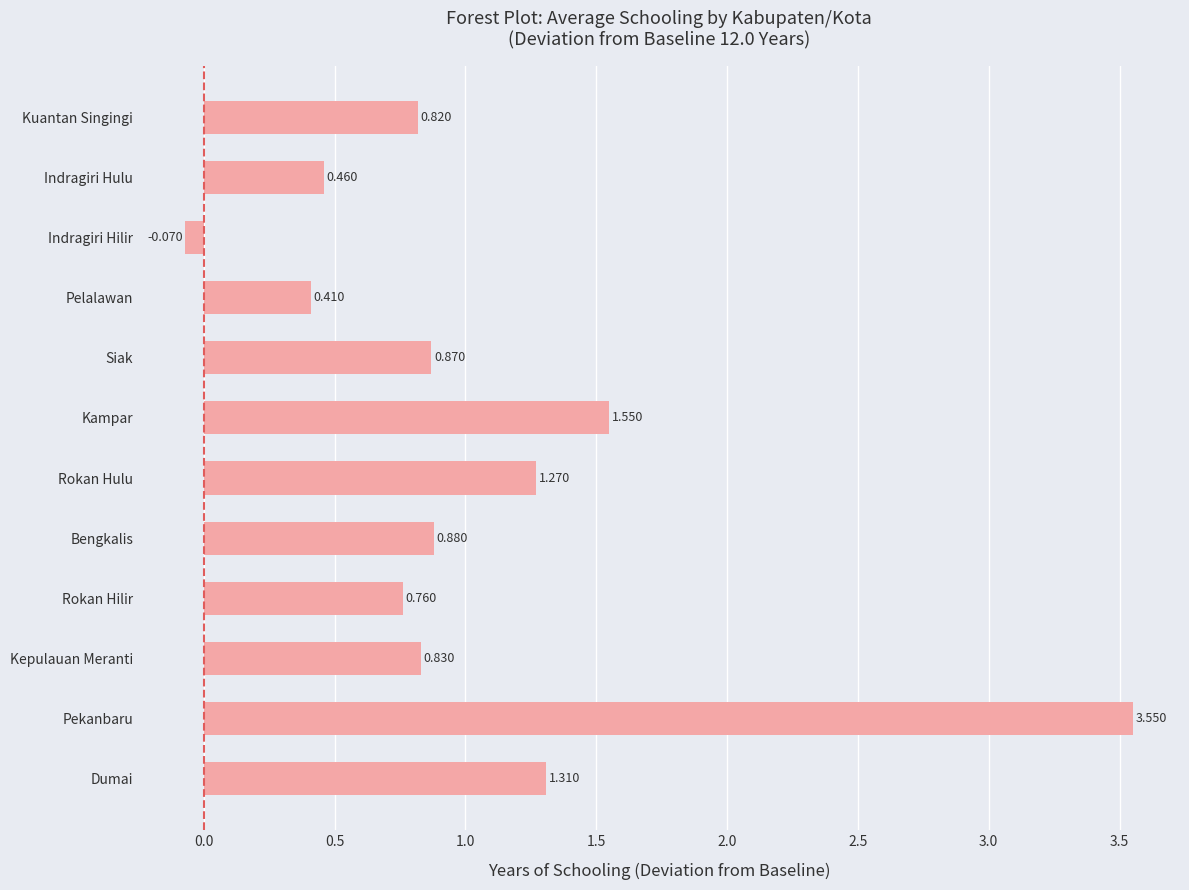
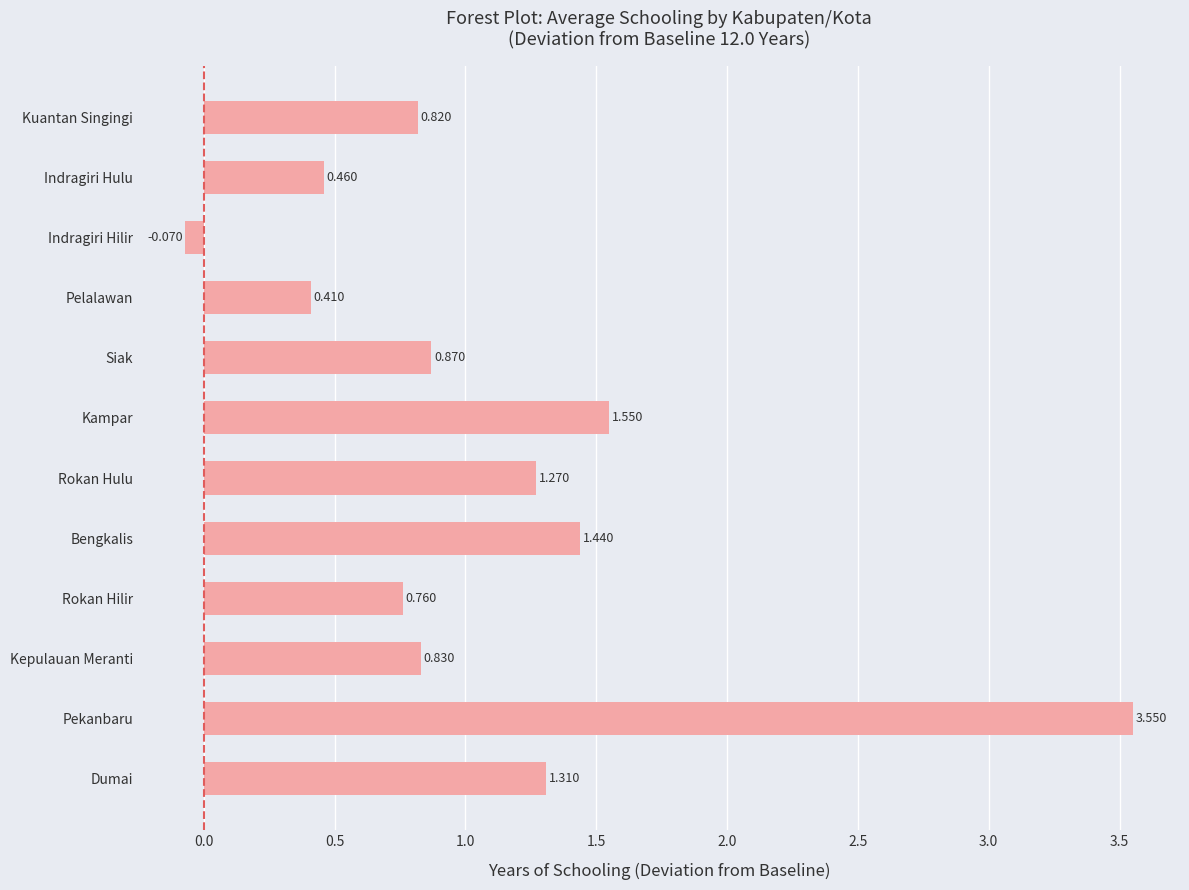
  {
    "Kuantan Singingi": 0.820,
    "Indragiri Hulu": 0.460,
    "Indragiri Hilir": -0.070,
    "Pelalawan": 0.410,
    "Siak": 0.870,
    "Kampar": 1.550,
    "Rokan Hulu": 1.270,
-   "Bengkalis": 0.880,
+   "Bengkalis": 1.440,
    "Rokan Hilir": 0.760,
    "Kepulauan Meranti": 0.830,
    "Pekanbaru": 3.550,
    "Dumai": 1.310
  }
